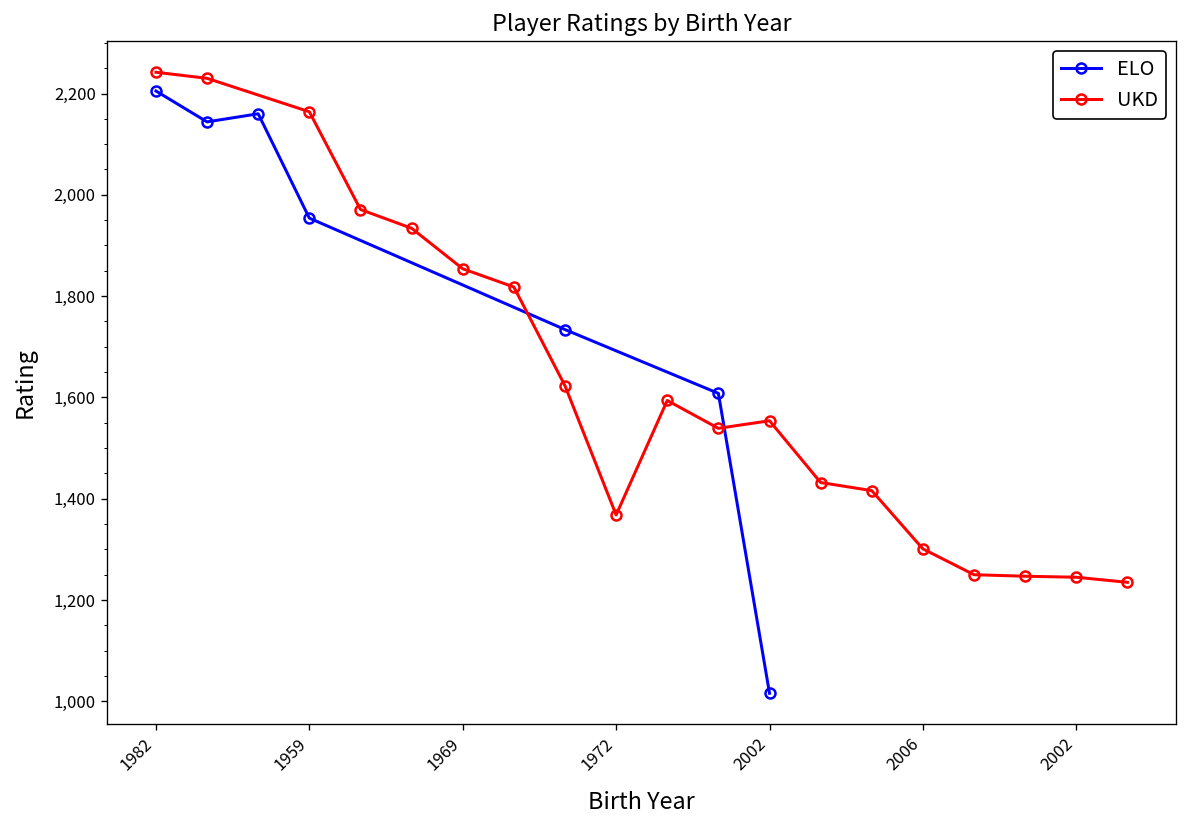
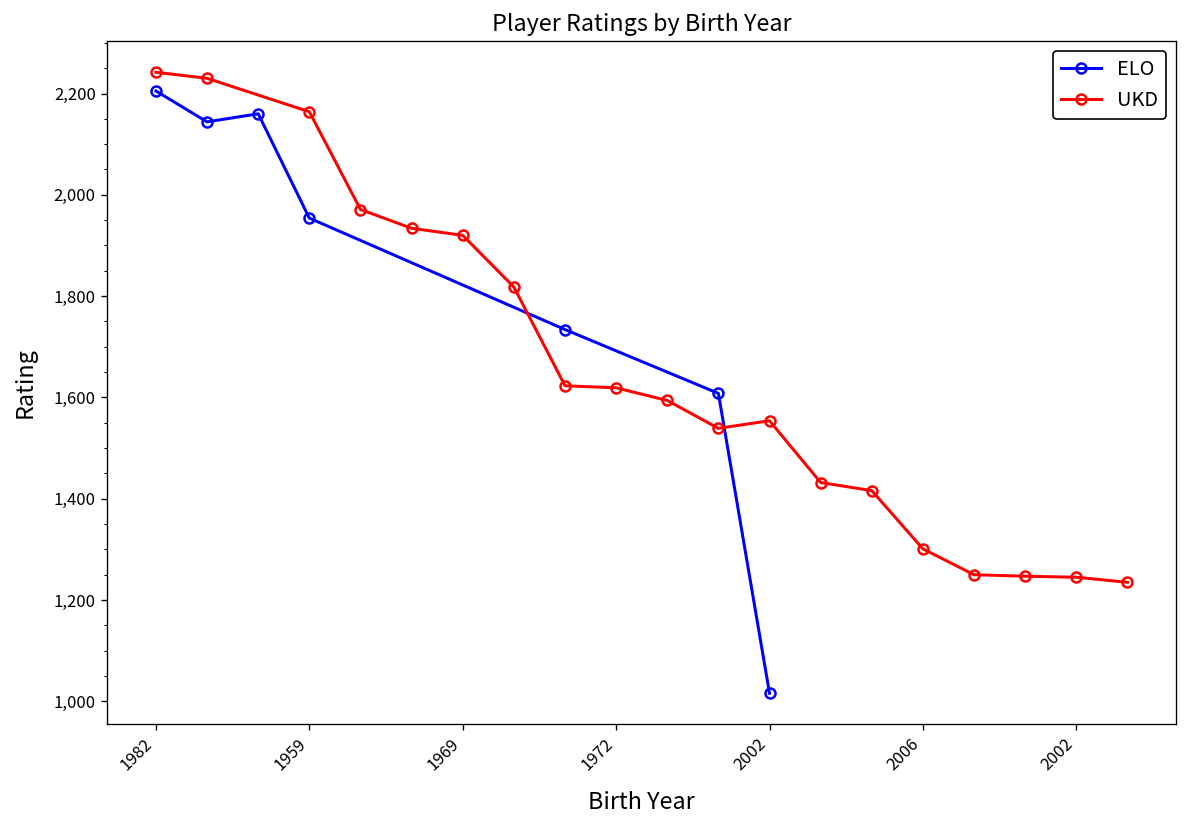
  {
    "ELO": {
      "1982": "2,210",
      "1959": "1,950",
      "2002": "1,020"
    },
    "UKD": {
      "1982": "2,240",
      "1959": "2,160",
-     "1969": "1,850",
-     "1972": "1,370",
+     "1969": "1,920",
+     "1972": "1,620",
      "2006": "1,300"
    }
  }
